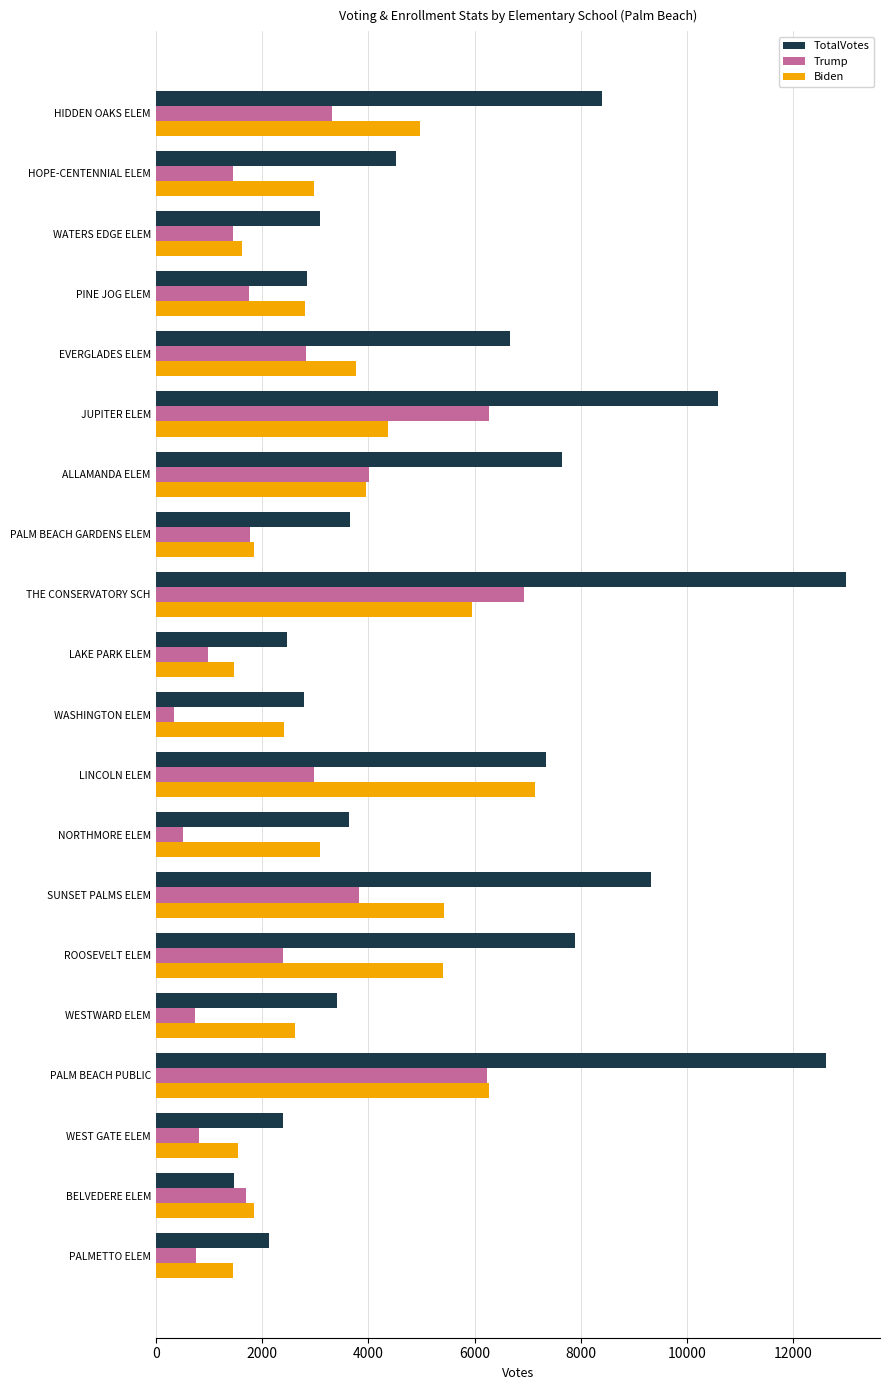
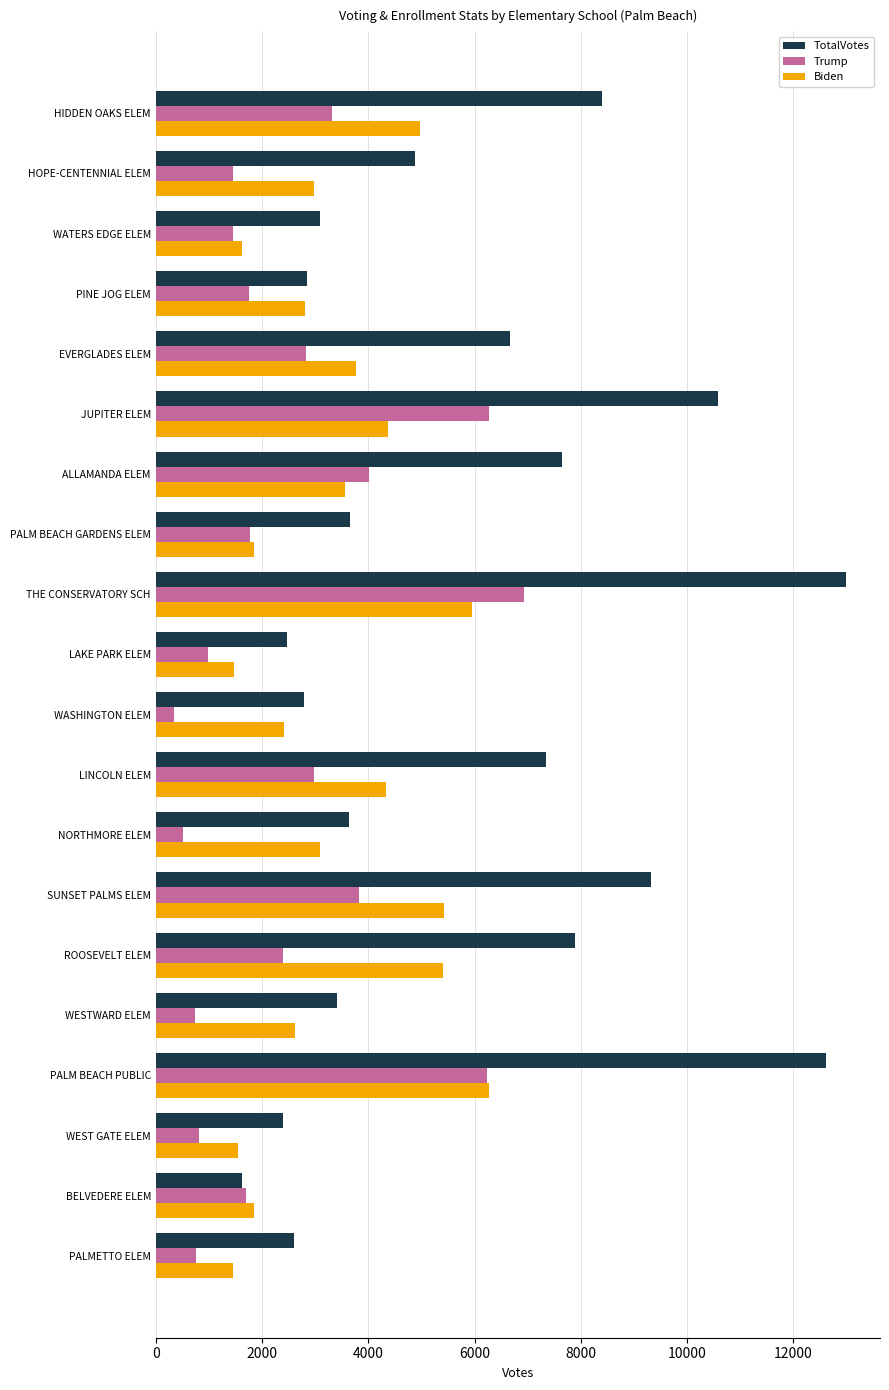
  {
    "TotalVotes": {
      "HIDDEN OAKS ELEM": 8400,
-     "HOPE-CENTENNIAL ELEM": 4500,
+     "HOPE-CENTENNIAL ELEM": 4900,
      "WATERS EDGE ELEM": 3100,
      "PINE JOG ELEM": 2800,
      "EVERGLADES ELEM": 6700,
      "JUPITER ELEM": 10600,
      "ALLAMANDA ELEM": 7600,
      "PALM BEACH GARDENS ELEM": 3600,
      "THE CONSERVATORY SCH": 13000,
      "LAKE PARK ELEM": 2500,
      "WASHINGTON ELEM": 2800,
      "LINCOLN ELEM": 7300,
      "NORTHMORE ELEM": 3600,
      "SUNSET PALMS ELEM": 9300,
      "ROOSEVELT ELEM": 7900,
      "WESTWARD ELEM": 3400,
      "PALM BEACH PUBLIC": 12600,
      "WEST GATE ELEM": 2400,
-     "BELVEDERE ELEM": 1500,
-     "PALMETTO ELEM": 2100
+     "BELVEDERE ELEM": 1600,
+     "PALMETTO ELEM": 2600
    },
    "Trump": {
      "HIDDEN OAKS ELEM": 3300,
      "HOPE-CENTENNIAL ELEM": 1500,
      "WATERS EDGE ELEM": 1400,
      "PINE JOG ELEM": 1700,
      "EVERGLADES ELEM": 2800,
      "JUPITER ELEM": 6300,
      "ALLAMANDA ELEM": 4000,
      "PALM BEACH GARDENS ELEM": 1800,
      "THE CONSERVATORY SCH": 6900,
      "LAKE PARK ELEM": 1000,
      "WASHINGTON ELEM": 400,
      "LINCOLN ELEM": 3000,
      "NORTHMORE ELEM": 500,
      "SUNSET PALMS ELEM": 3800,
      "ROOSEVELT ELEM": 2400,
      "WESTWARD ELEM": 700,
      "PALM BEACH PUBLIC": 6200,
      "WEST GATE ELEM": 800,
      "BELVEDERE ELEM": 1700,
      "PALMETTO ELEM": 800
    },
    "Biden": {
      "HIDDEN OAKS ELEM": 5000,
      "HOPE-CENTENNIAL ELEM": 3000,
      "WATERS EDGE ELEM": 1600,
      "PINE JOG ELEM": 2800,
      "EVERGLADES ELEM": 3800,
      "JUPITER ELEM": 4400,
-     "ALLAMANDA ELEM": 3900,
+     "ALLAMANDA ELEM": 3600,
      "PALM BEACH GARDENS ELEM": 1800,
      "THE CONSERVATORY SCH": 5900,
      "LAKE PARK ELEM": 1500,
      "WASHINGTON ELEM": 2400,
-     "LINCOLN ELEM": 7100,
+     "LINCOLN ELEM": 4300,
      "NORTHMORE ELEM": 3100,
      "SUNSET PALMS ELEM": 5400,
      "ROOSEVELT ELEM": 5400,
      "WESTWARD ELEM": 2600,
      "PALM BEACH PUBLIC": 6300,
      "WEST GATE ELEM": 1600,
      "BELVEDERE ELEM": 1800,
      "PALMETTO ELEM": 1500
    }
  }
